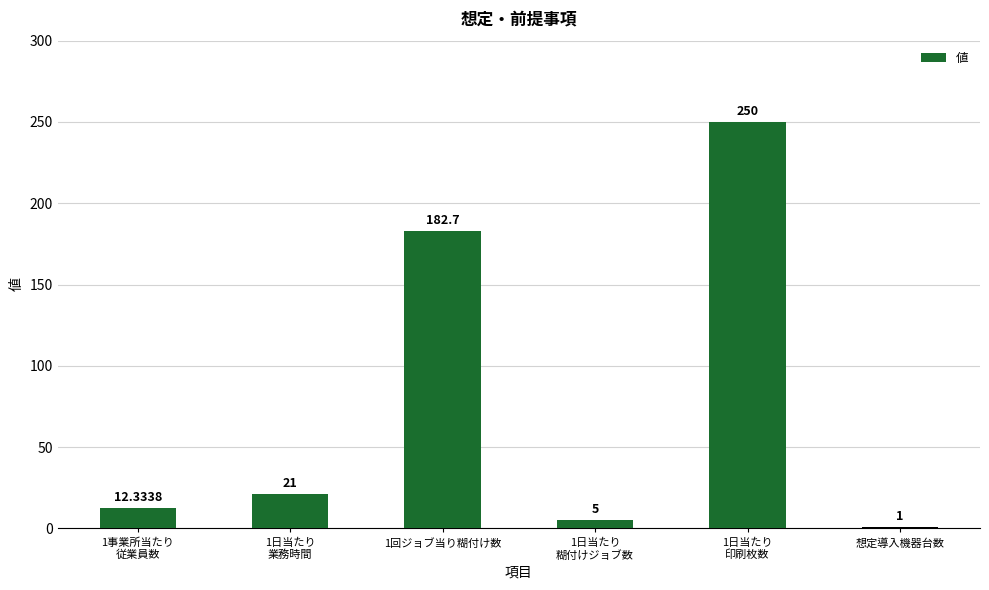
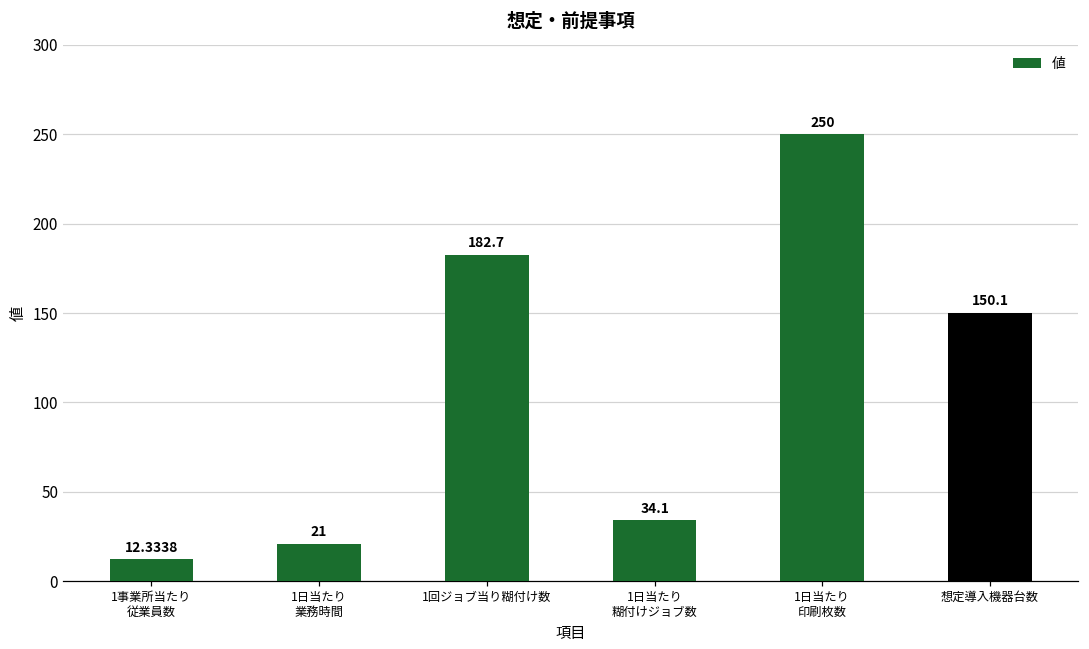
  {
    "1事業所当たり 従業員数": 12.3338,
    "1日当たり 業務時間": 21,
    "1回ジョブ当り糊付け数": 182.7,
-   "1日当たり 糊付けジョブ数": 5,
+   "1日当たり 糊付けジョブ数": 34.1,
    "1日当たり 印刷枚数": 250,
-   "想定導入機器台数": 1
+   "想定導入機器台数": 150.1
  }
